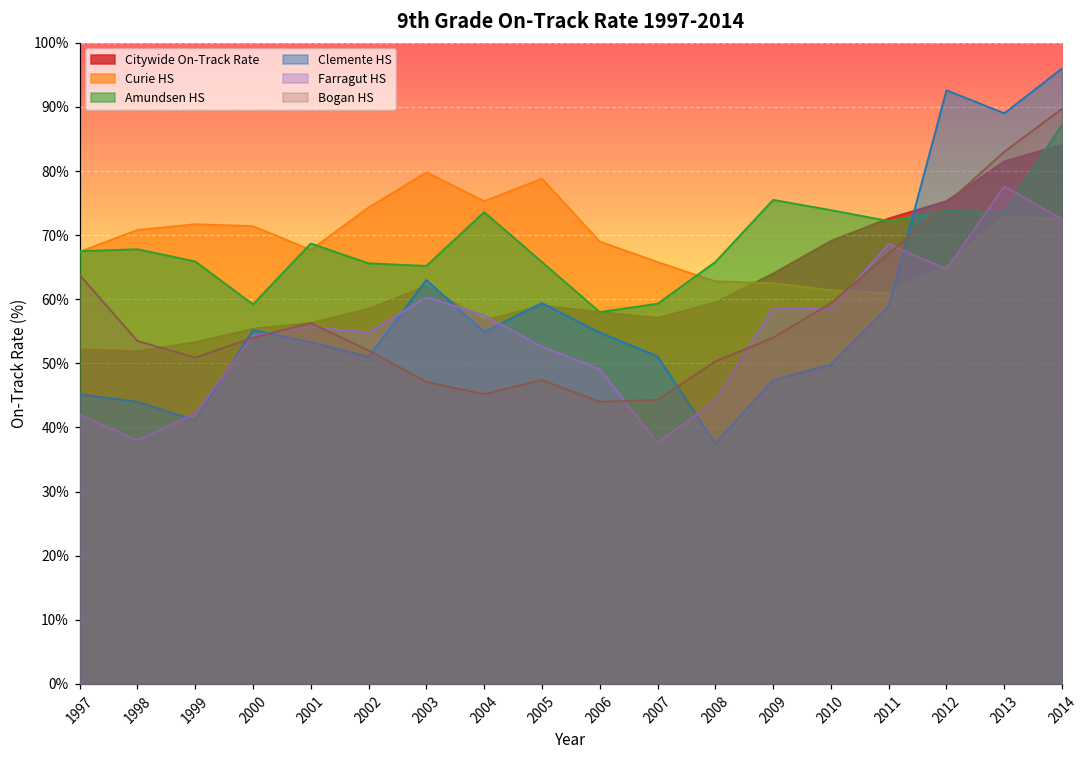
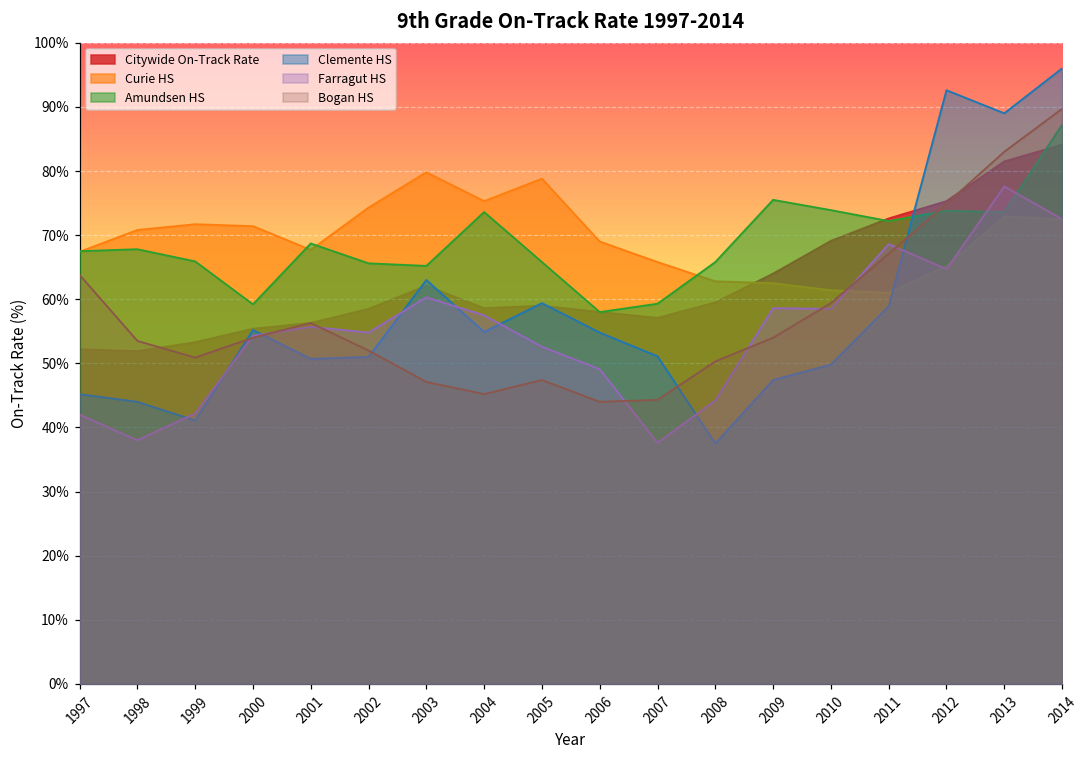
  {
    "Citywide On-Track Rate": {
      "1997": "52%",
      "1998": "52%",
      "1999": "53%",
      "2002": "59%",
      "2003": "62%",
-     "2004": "57%",
+     "2004": "59%",
      "2007": "57%",
      "2008": "60%",
      "2009": "64%",
      "2010": "69%",
      "2013": "82%",
      "2014": "84%"
    },
    "Curie HS": {
      "1998": "71%",
      "1999": "72%",
      "2000": "71%",
      "2001": "68%",
      "2002": "74%",
      "2003": "80%",
      "2004": "75%",
      "2005": "79%",
      "2006": "69%",
      "2007": "66%",
      "2008": "63%",
      "2009": "63%",
      "2010": "61%",
      "2011": "61%",
      "2012": "65%",
      "2013": "73%"
    },
    "Amundsen HS": {
      "1998": "68%",
      "1999": "66%",
      "2000": "59%",
      "2001": "69%",
      "2002": "66%",
      "2003": "65%",
      "2004": "74%",
      "2005": "66%",
      "2007": "59%",
      "2008": "66%",
      "2009": "76%",
      "2010": "74%",
      "2012": "74%",
      "2013": "74%",
      "2014": "87%"
    },
    "Clemente HS": {
      "1997": "45%",
      "1998": "44%",
      "1999": "41%",
-     "2001": "53%",
+     "2001": "51%",
      "2002": "51%",
      "2003": "63%",
      "2004": "55%",
      "2006": "55%",
      "2007": "51%",
      "2008": "38%",
      "2009": "47%",
      "2010": "50%",
      "2011": "59%",
      "2012": "93%",
      "2013": "89%",
      "2014": "96%"
    }
  }
